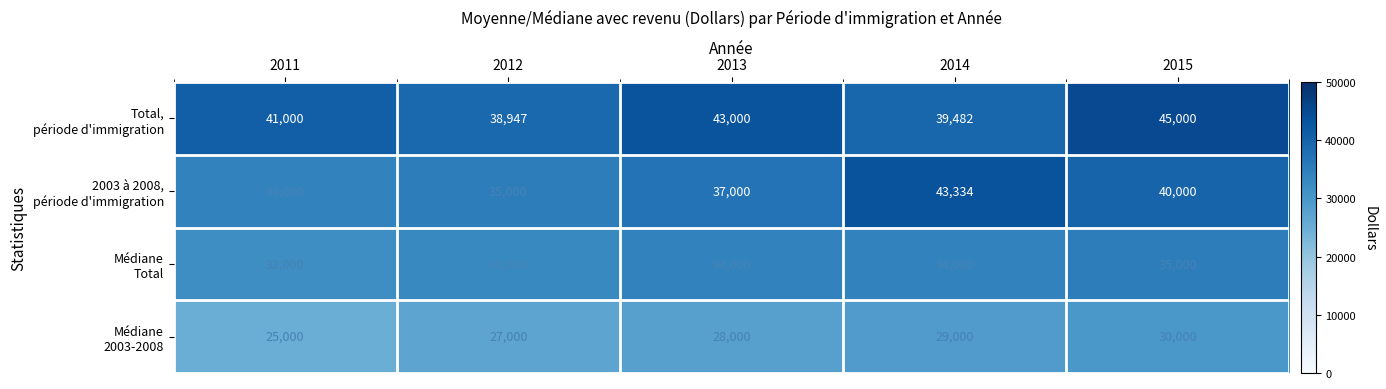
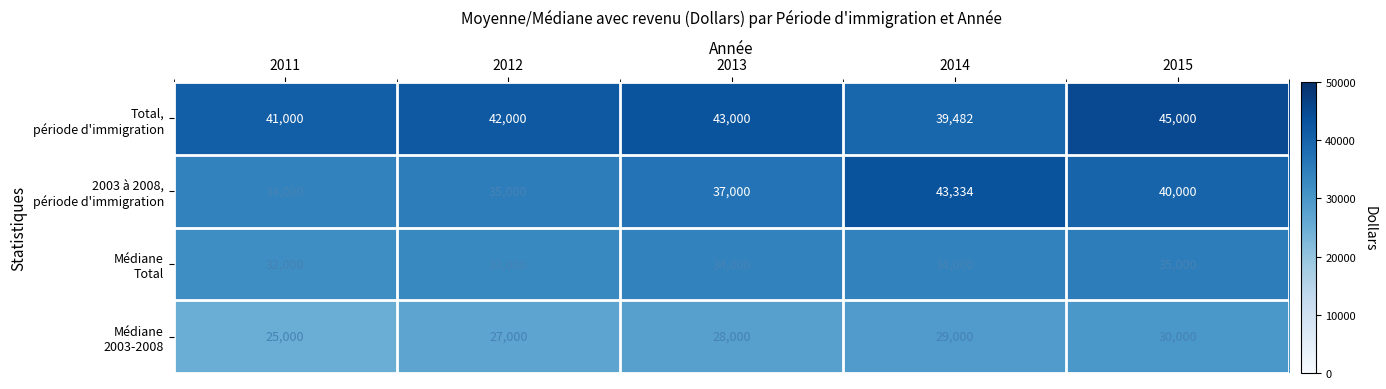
  {
    "Total, période d'immigration": {
      "2011": "41,000",
-     "2012": "38,947",
+     "2012": "42,000",
      "2013": "43,000",
      "2014": "39,482",
      "2015": "45,000"
    },
    "2003 à 2008, période d'immigration": {
      "2013": "37,000",
      "2014": "43,334",
      "2015": "40,000"
    }
  }
